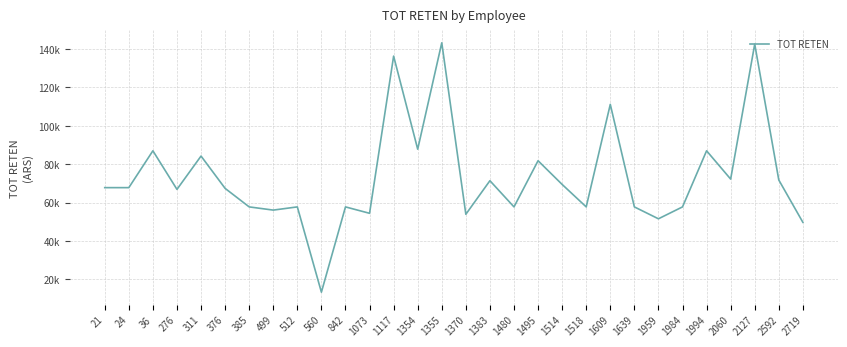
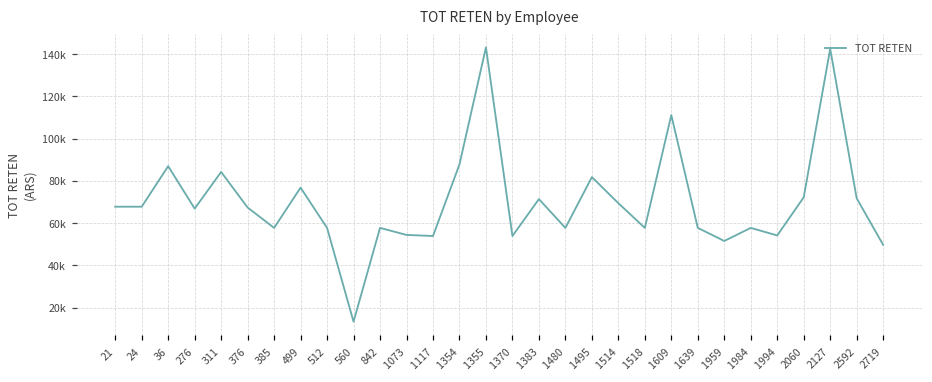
  {
    "21": 68000,
    "24": 68000,
    "36": 87000,
    "276": 67000,
    "311": 84000,
    "376": 67000,
    "385": 58000,
-   "499": 56000,
+   "499": 77000,
    "512": 58000,
    "560": 13000,
    "842": 58000,
    "1073": 54000,
-   "1117": 136000,
+   "1117": 54000,
    "1354": 88000,
    "1355": 143000,
    "1370": 54000,
    "1383": 71000,
    "1480": 58000,
    "1495": 82000,
    "1514": 69000,
    "1518": 58000,
    "1609": 111000,
    "1639": 58000,
    "1959": 52000,
    "1984": 58000,
-   "1994": 87000,
+   "1994": 54000,
    "2060": 72000,
    "2127": 143000,
    "2592": 72000,
    "2719": 50000
  }
